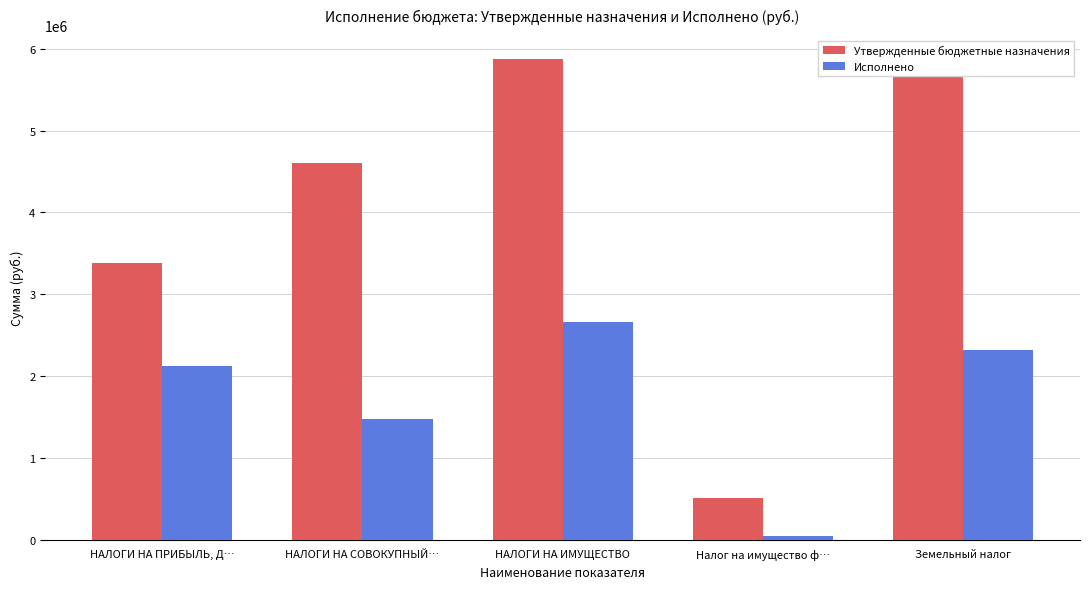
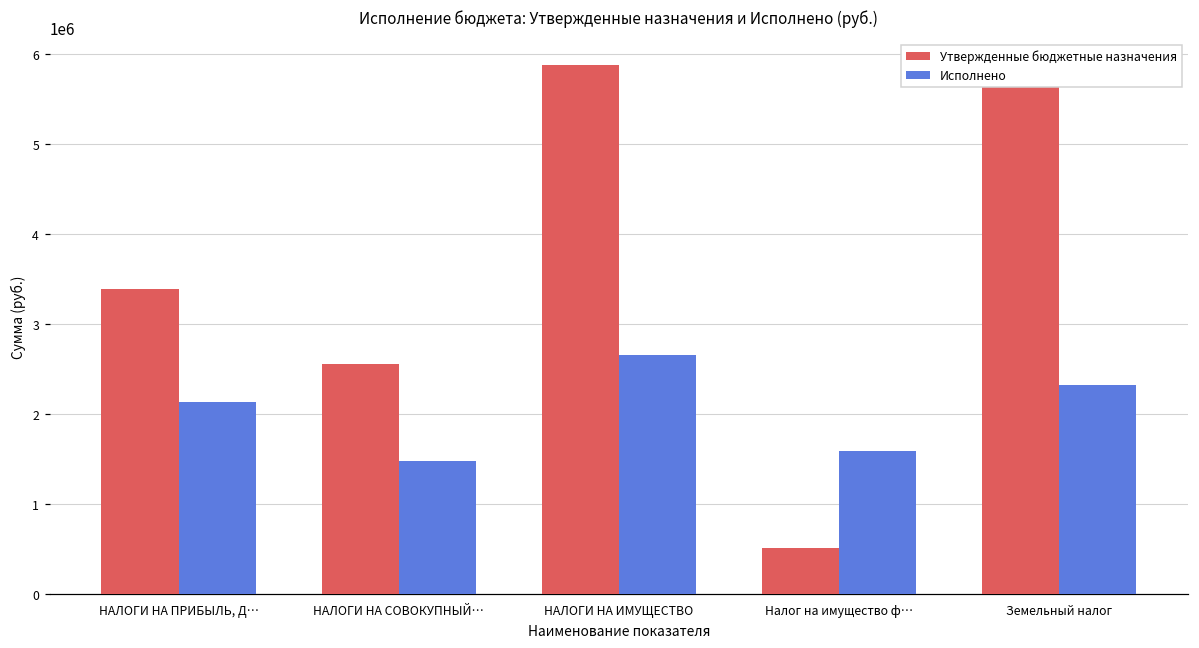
  {
    "Утвержденные бюджетные назначения": {
      "НАЛОГИ НА ПРИБЫЛЬ, Д…": 3400000,
-     "НАЛОГИ НА СОВОКУПНЫЙ…": 4600000,
+     "НАЛОГИ НА СОВОКУПНЫЙ…": 2600000,
      "НАЛОГИ НА ИМУЩЕСТВО": 5900000,
      "Налог на имущество ф…": 500000
    },
    "Исполнено": {
      "НАЛОГИ НА ПРИБЫЛЬ, Д…": 2100000,
      "НАЛОГИ НА СОВОКУПНЫЙ…": 1500000,
      "НАЛОГИ НА ИМУЩЕСТВО": 2700000,
-     "Налог на имущество ф…": 0,
+     "Налог на имущество ф…": 1600000,
      "Земельный налог": 2300000
    }
  }
